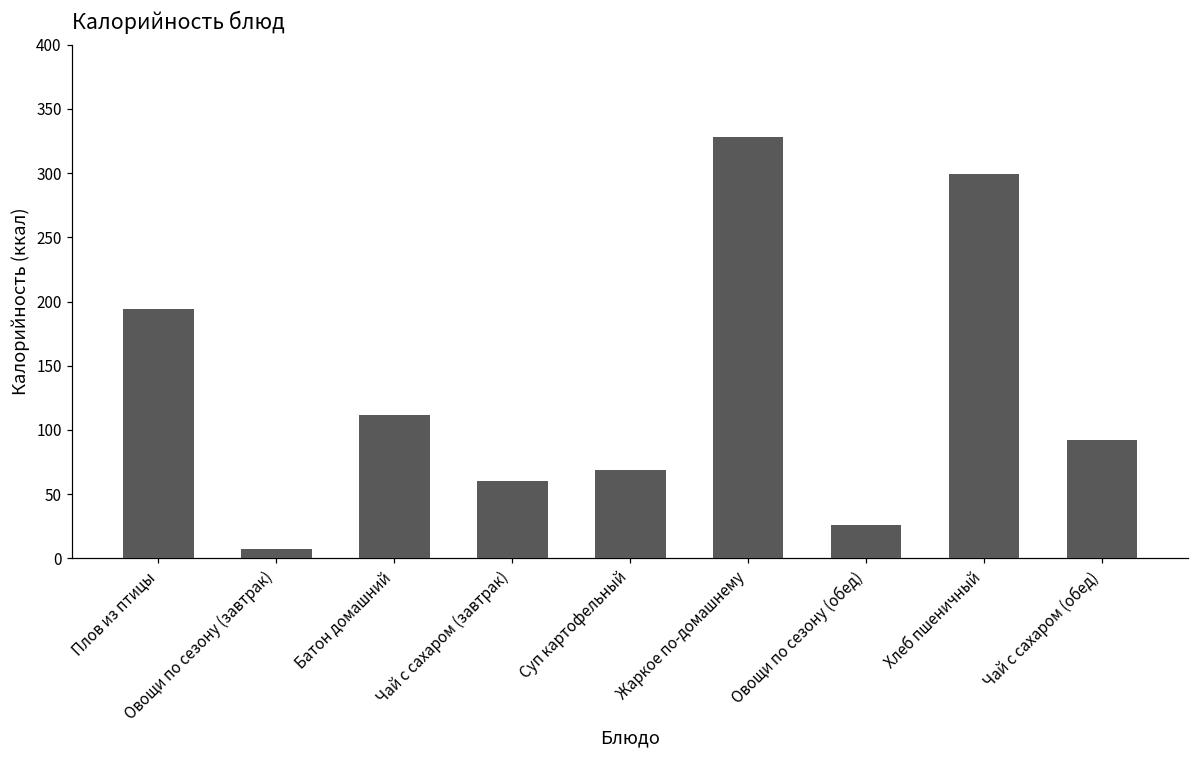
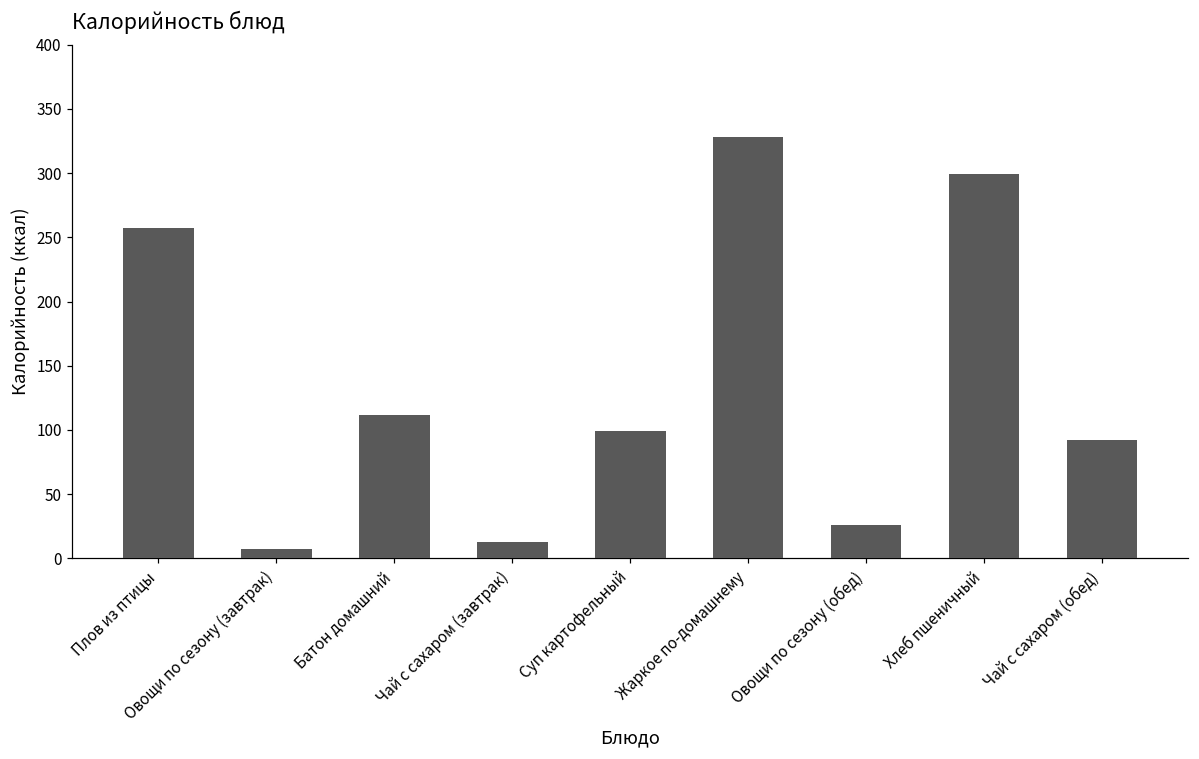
  {
-   "Плов из птицы": 194,
+   "Плов из птицы": 257,
    "Овощи по сезону (завтрак)": 7,
    "Батон домашний": 112,
-   "Чай с сахаром (завтрак)": 60,
-   "Суп картофельный": 69,
+   "Чай с сахаром (завтрак)": 13,
+   "Суп картофельный": 99,
    "Жаркое по-домашнему": 328,
    "Овощи по сезону (обед)": 26,
    "Хлеб пшеничный": 299,
    "Чай с сахаром (обед)": 92
  }
